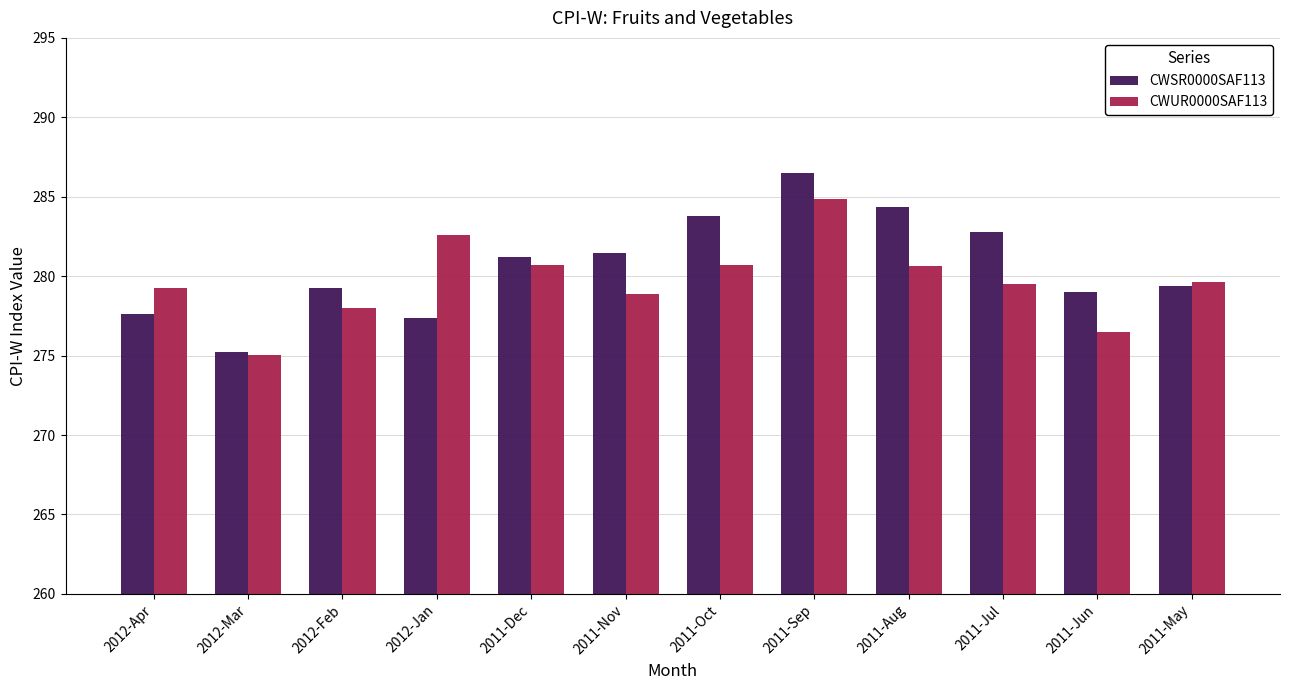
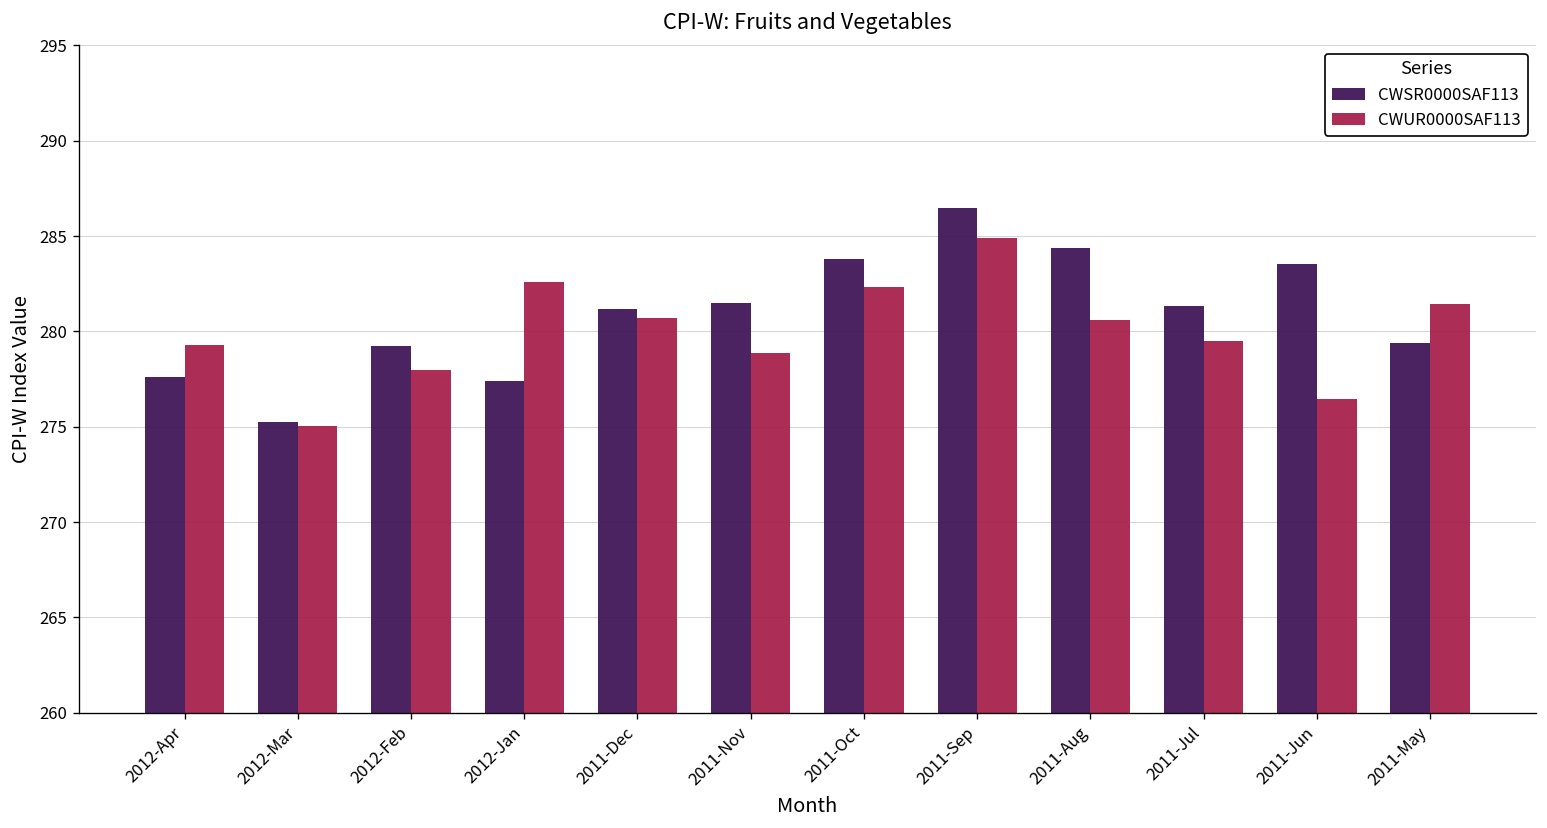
  {
    "CWSR0000SAF113": {
      "2012-Apr": 277.6,
      "2012-Mar": 275.2,
      "2012-Feb": 279.2,
      "2012-Jan": 277.4,
      "2011-Dec": 281.2,
      "2011-Nov": 281.5,
      "2011-Oct": 283.8,
      "2011-Sep": 286.5,
      "2011-Aug": 284.4,
-     "2011-Jul": 282.8,
-     "2011-Jun": 279.0,
+     "2011-Jul": 281.4,
+     "2011-Jun": 283.5,
      "2011-May": 279.4
    },
    "CWUR0000SAF113": {
      "2012-Apr": 279.3,
      "2012-Mar": 275.1,
      "2012-Feb": 278.0,
      "2012-Jan": 282.6,
      "2011-Dec": 280.7,
      "2011-Nov": 278.9,
-     "2011-Oct": 280.7,
+     "2011-Oct": 282.3,
      "2011-Sep": 284.9,
      "2011-Aug": 280.6,
      "2011-Jul": 279.5,
      "2011-Jun": 276.5,
-     "2011-May": 279.6
+     "2011-May": 281.4
    }
  }
